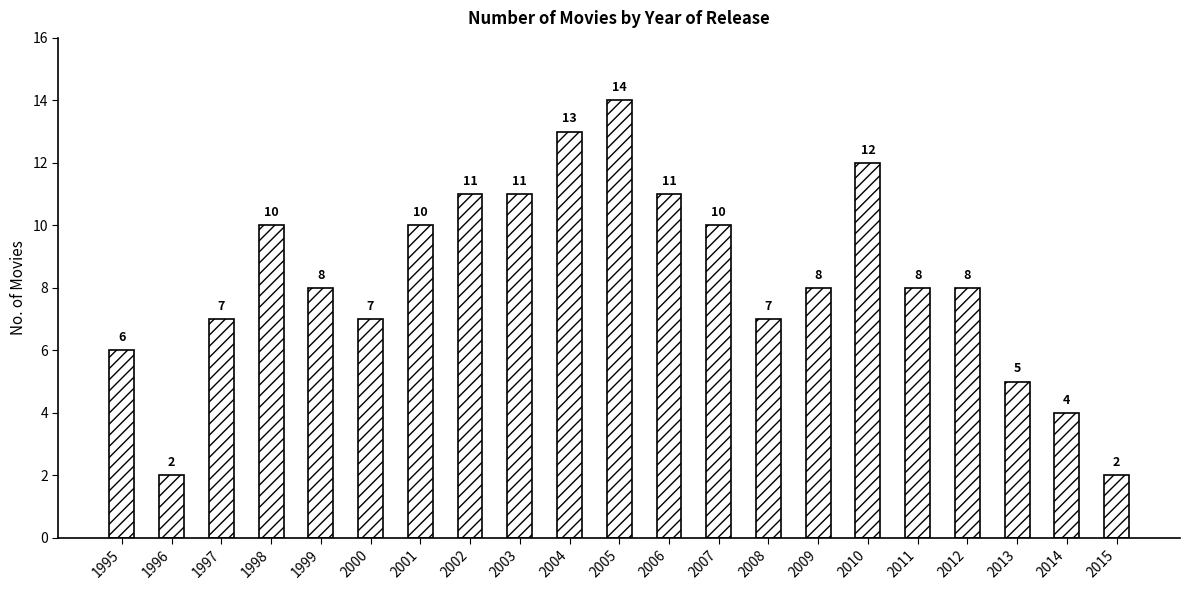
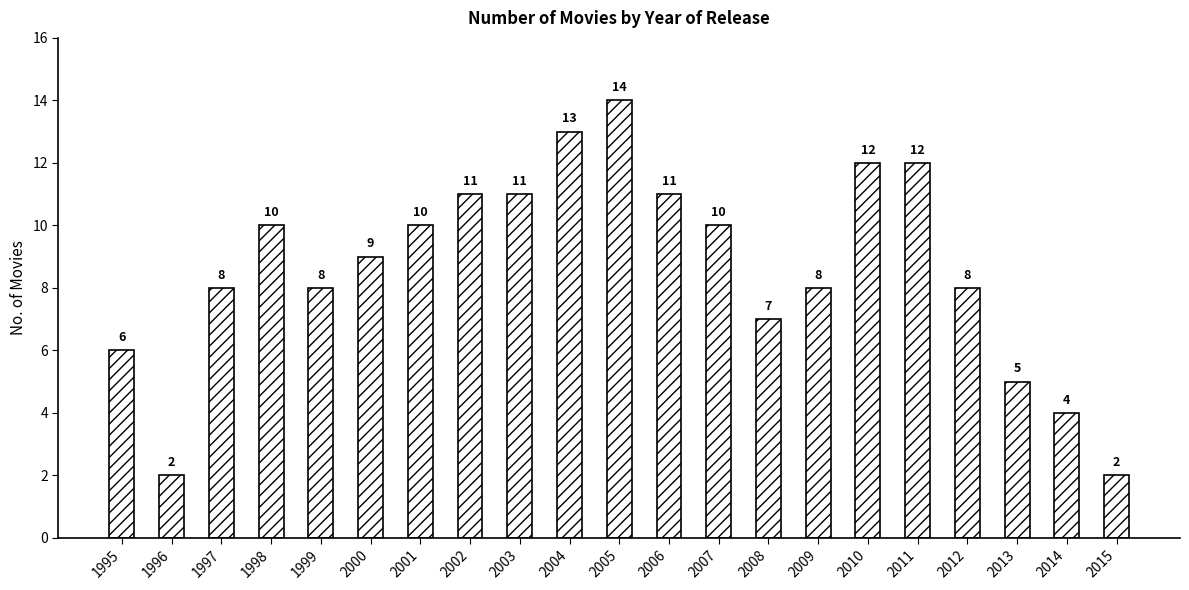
  {
    "1995": 6,
    "1996": 2,
-   "1997": 7,
+   "1997": 8,
    "1998": 10,
    "1999": 8,
-   "2000": 7,
+   "2000": 9,
    "2001": 10,
    "2002": 11,
    "2003": 11,
    "2004": 13,
    "2005": 14,
    "2006": 11,
    "2007": 10,
    "2008": 7,
    "2009": 8,
    "2010": 12,
-   "2011": 8,
+   "2011": 12,
    "2012": 8,
    "2013": 5,
    "2014": 4,
    "2015": 2
  }
